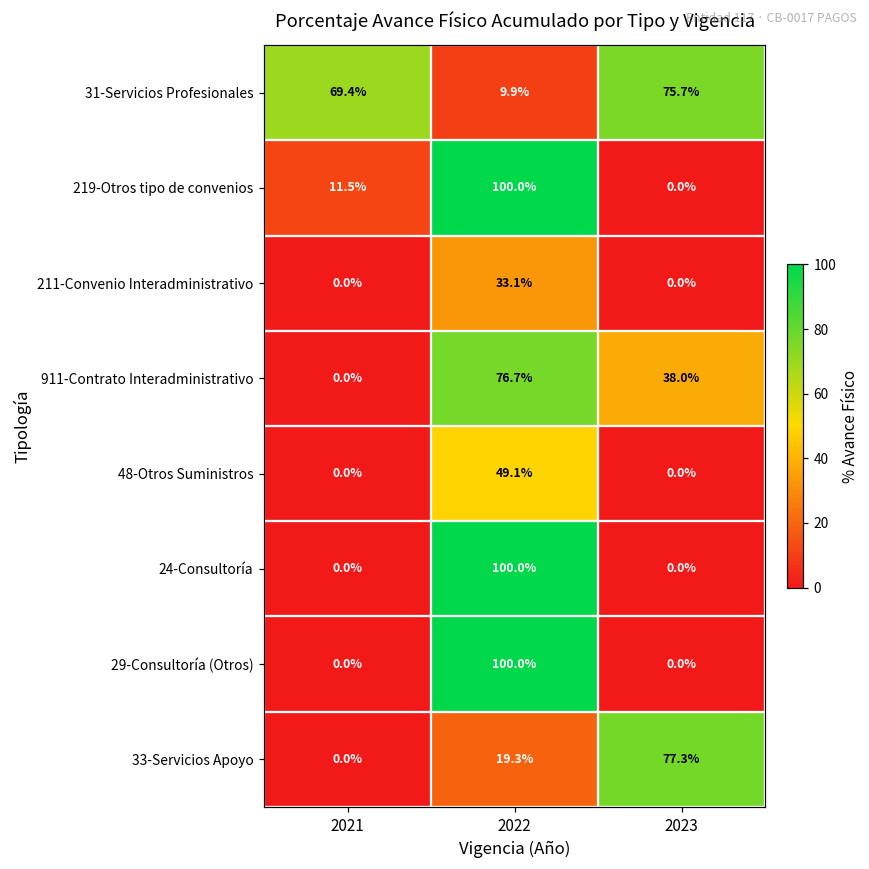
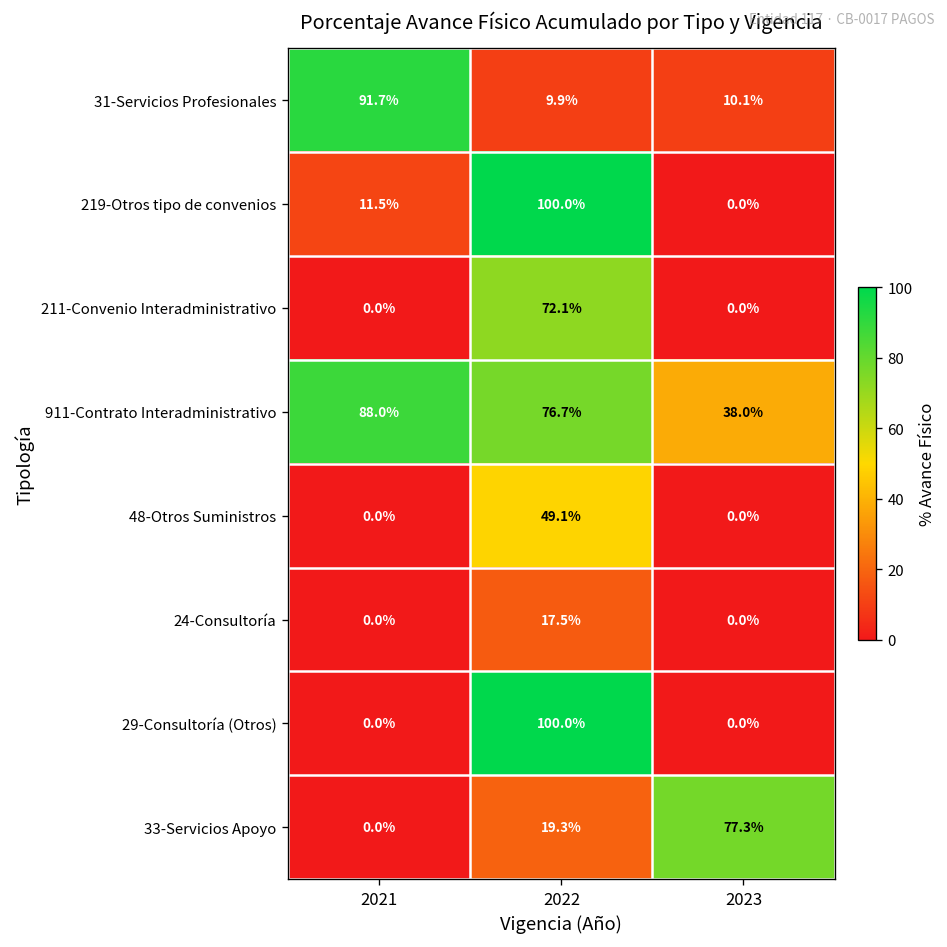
  {
    "31-Servicios Profesionales": {
-     "2021": "69.4%",
+     "2021": "91.7%",
      "2022": "9.9%",
-     "2023": "75.7%"
+     "2023": "10.1%"
    },
    "219-Otros tipo de convenios": {
      "2021": "11.5%",
      "2022": "100.0%",
      "2023": "0.0%"
    },
    "211-Convenio Interadministrativo": {
      "2021": "0.0%",
-     "2022": "33.1%",
+     "2022": "72.1%",
      "2023": "0.0%"
    },
    "911-Contrato Interadministrativo": {
-     "2021": "0.0%",
+     "2021": "88.0%",
      "2022": "76.7%",
      "2023": "38.0%"
    },
    "48-Otros Suministros": {
      "2021": "0.0%",
      "2022": "49.1%",
      "2023": "0.0%"
    },
    "24-Consultoría": {
      "2021": "0.0%",
-     "2022": "100.0%",
+     "2022": "17.5%",
      "2023": "0.0%"
    },
    "29-Consultoría (Otros)": {
      "2021": "0.0%",
      "2022": "100.0%",
      "2023": "0.0%"
    },
    "33-Servicios Apoyo": {
      "2021": "0.0%",
      "2022": "19.3%",
      "2023": "77.3%"
    }
  }
